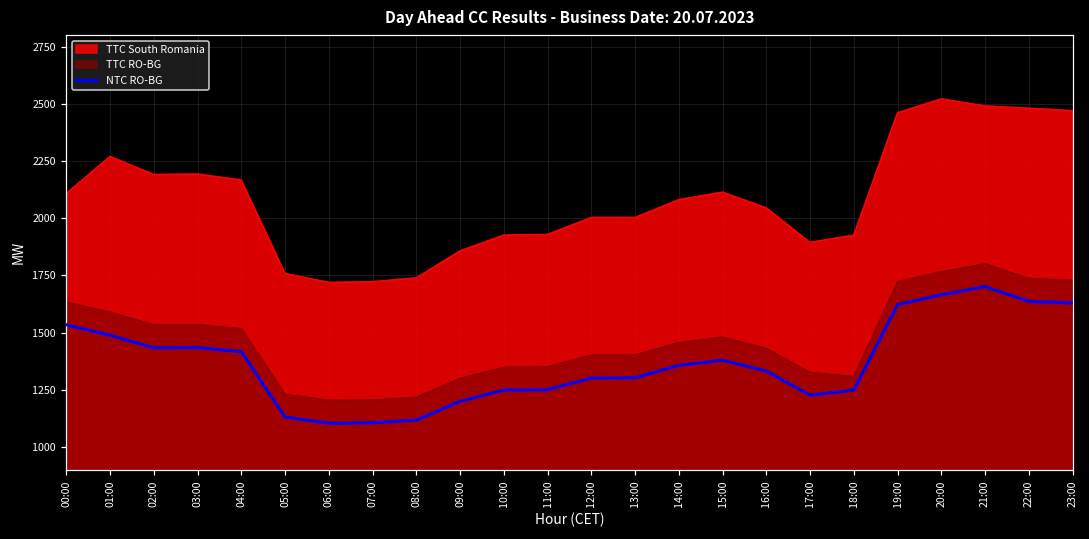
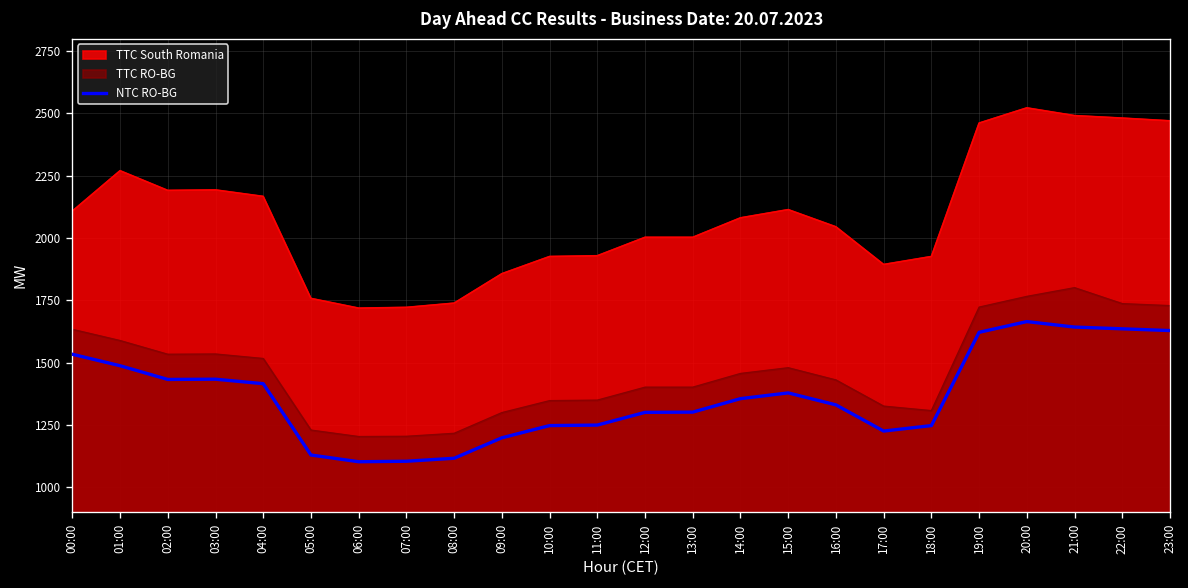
  {
    "TTC South Romania": {
      "00:00": 2110,
      "01:00": 2270,
      "02:00": 2190,
      "03:00": 2190,
      "04:00": 2170,
      "05:00": 1760,
      "06:00": 1720,
      "07:00": 1720,
      "08:00": 1740,
      "09:00": 1860,
      "10:00": 1930,
      "11:00": 1930,
      "12:00": 2000,
      "13:00": 2000,
      "14:00": 2080,
      "15:00": 2110,
      "16:00": 2050,
      "17:00": 1890,
      "18:00": 1930,
      "19:00": 2460,
      "20:00": 2520,
      "21:00": 2490,
      "22:00": 2480,
      "23:00": 2470
    },
    "TTC RO-BG": {
      "00:00": 1630,
      "01:00": 1590,
      "02:00": 1530,
      "03:00": 1540,
      "04:00": 1520,
      "05:00": 1230,
      "06:00": 1200,
      "07:00": 1210,
      "08:00": 1220,
      "09:00": 1300,
      "10:00": 1350,
      "11:00": 1350,
      "12:00": 1400,
      "13:00": 1400,
      "14:00": 1460,
      "15:00": 1480,
      "16:00": 1430,
      "17:00": 1330,
      "18:00": 1310,
      "19:00": 1720,
      "20:00": 1770,
      "21:00": 1800,
      "22:00": 1740,
      "23:00": 1730
    },
    "NTC RO-BG": {
      "00:00": 1530,
      "01:00": 1490,
      "02:00": 1430,
      "03:00": 1430,
      "04:00": 1420,
      "05:00": 1130,
      "06:00": 1100,
      "07:00": 1110,
      "08:00": 1120,
      "09:00": 1200,
      "10:00": 1250,
      "11:00": 1250,
      "12:00": 1300,
      "13:00": 1300,
      "14:00": 1360,
      "15:00": 1380,
      "16:00": 1330,
      "17:00": 1230,
      "18:00": 1250,
      "19:00": 1620,
      "20:00": 1670,
-     "21:00": 1700,
+     "21:00": 1640,
      "22:00": 1640,
      "23:00": 1630
    }
  }
